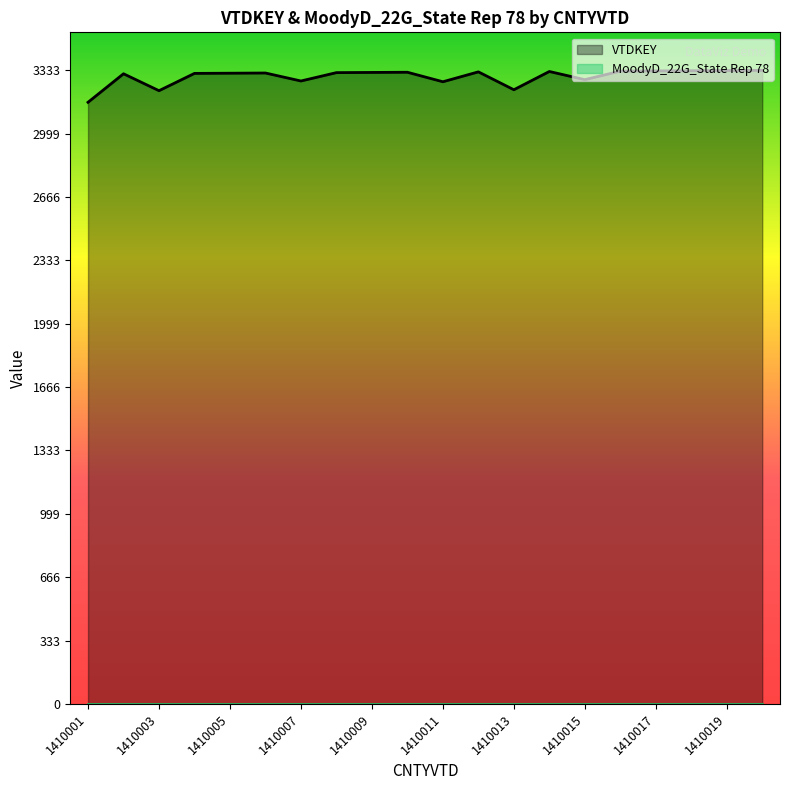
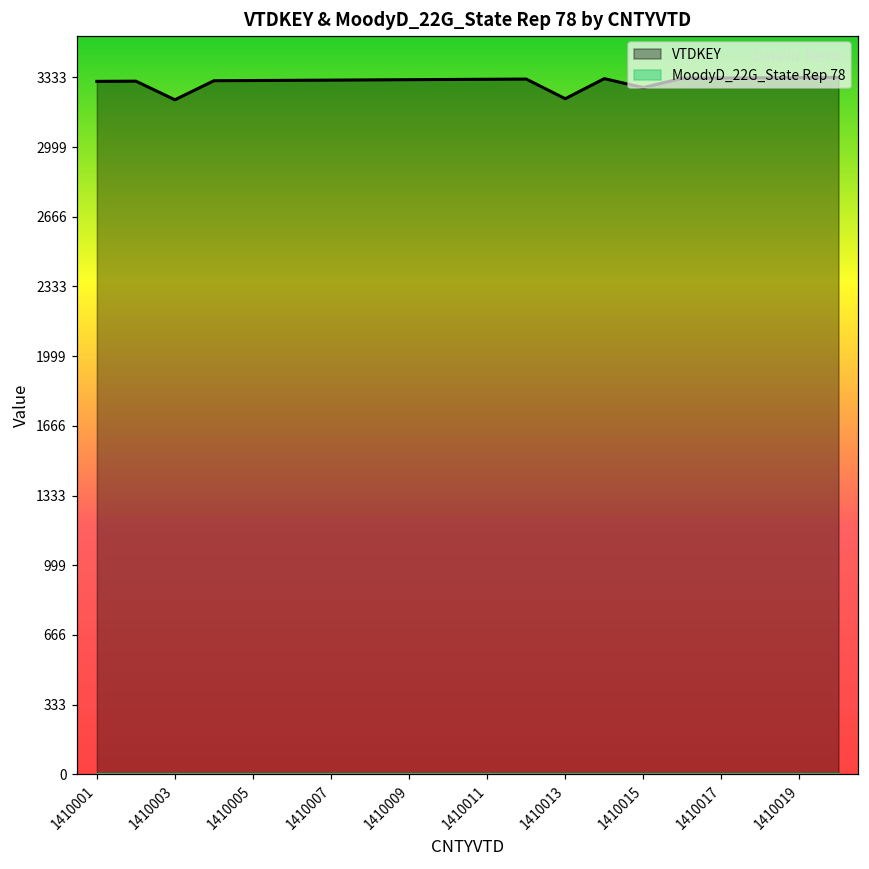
  {
    "VTDKEY": {
-     "1410001": 3170,
+     "1410001": 3310,
      "1410003": 3230,
      "1410005": 3320,
-     "1410007": 3280,
+     "1410007": 3320,
      "1410009": 3320,
-     "1410011": 3270,
+     "1410011": 3320,
      "1410013": 3230
    },
    "MoodyD_22G_State Rep 78": {
      "1410001": 0,
      "1410003": 0,
      "1410005": 0,
      "1410007": 0,
      "1410009": 0,
      "1410011": 0,
      "1410013": 0,
      "1410015": 0,
      "1410017": 0,
      "1410019": 0
    }
  }
